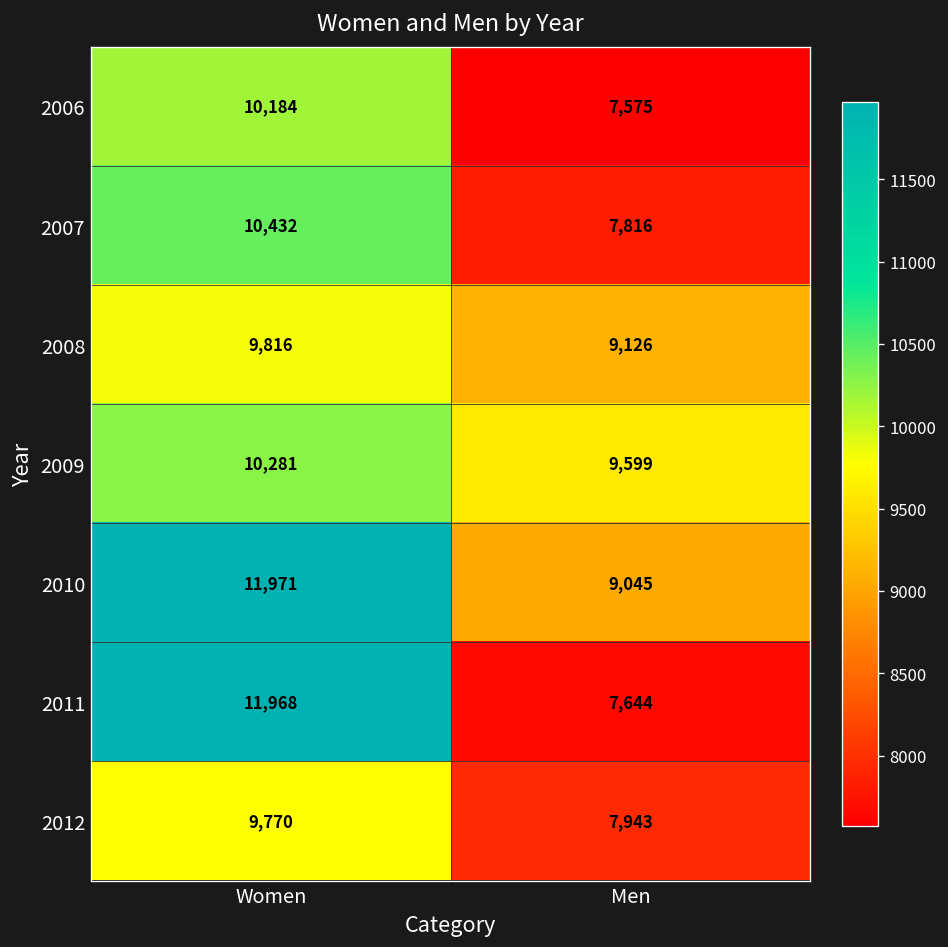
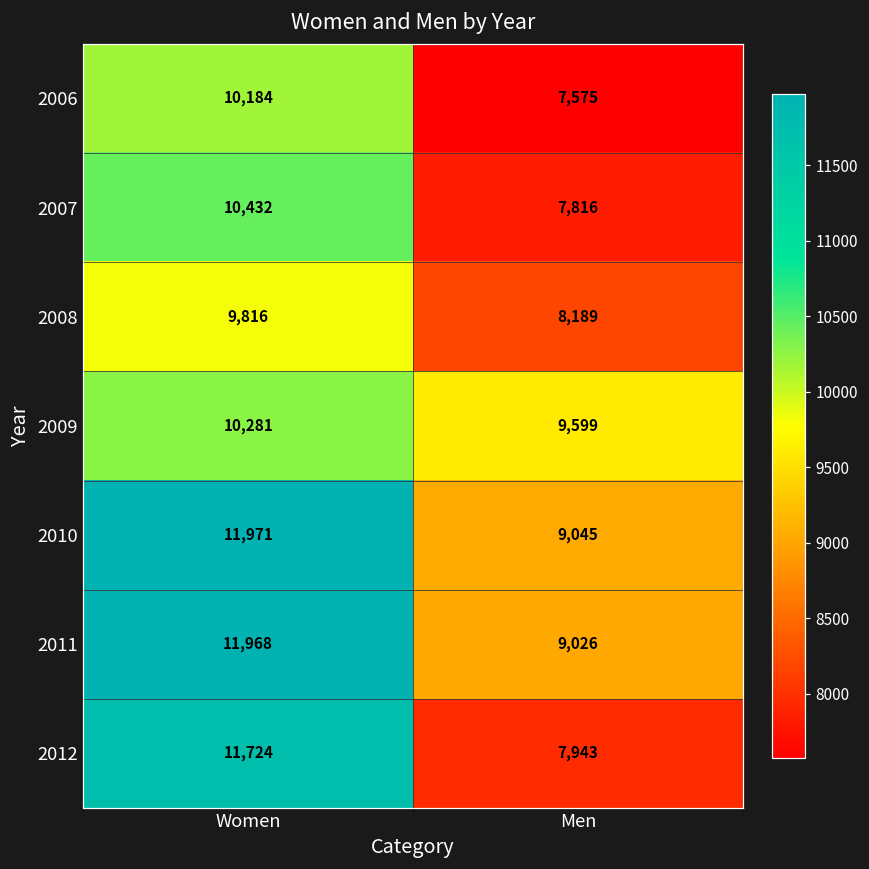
  {
    "2006": {
      "Women": "10,184",
      "Men": "7,575"
    },
    "2007": {
      "Women": "10,432",
      "Men": "7,816"
    },
    "2008": {
      "Women": "9,816",
-     "Men": "9,126"
+     "Men": "8,189"
    },
    "2009": {
      "Women": "10,281",
      "Men": "9,599"
    },
    "2010": {
      "Women": "11,971",
      "Men": "9,045"
    },
    "2011": {
      "Women": "11,968",
-     "Men": "7,644"
+     "Men": "9,026"
    },
    "2012": {
-     "Women": "9,770",
+     "Women": "11,724",
      "Men": "7,943"
    }
  }
